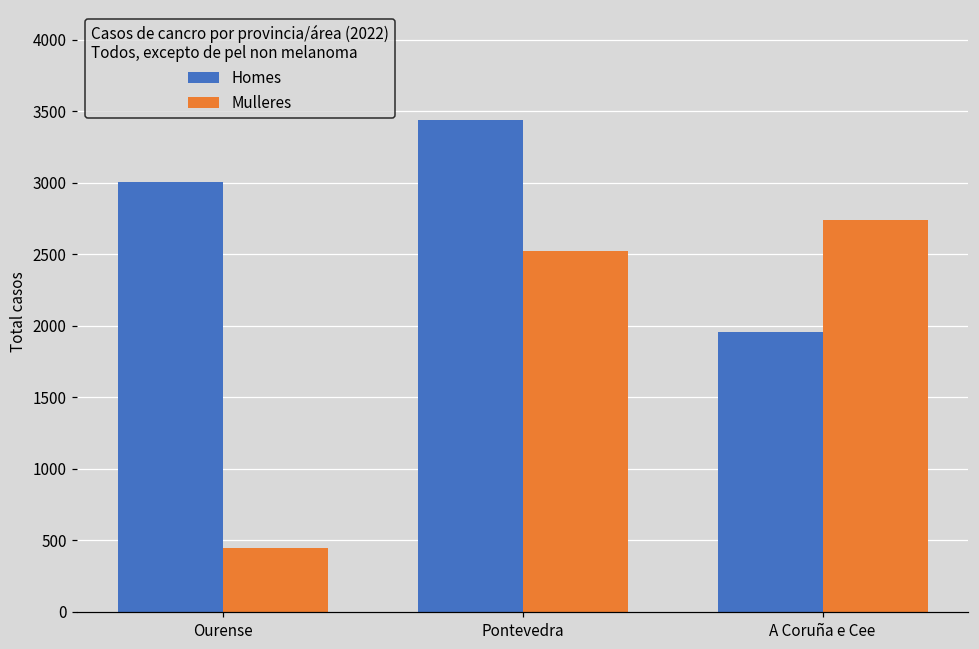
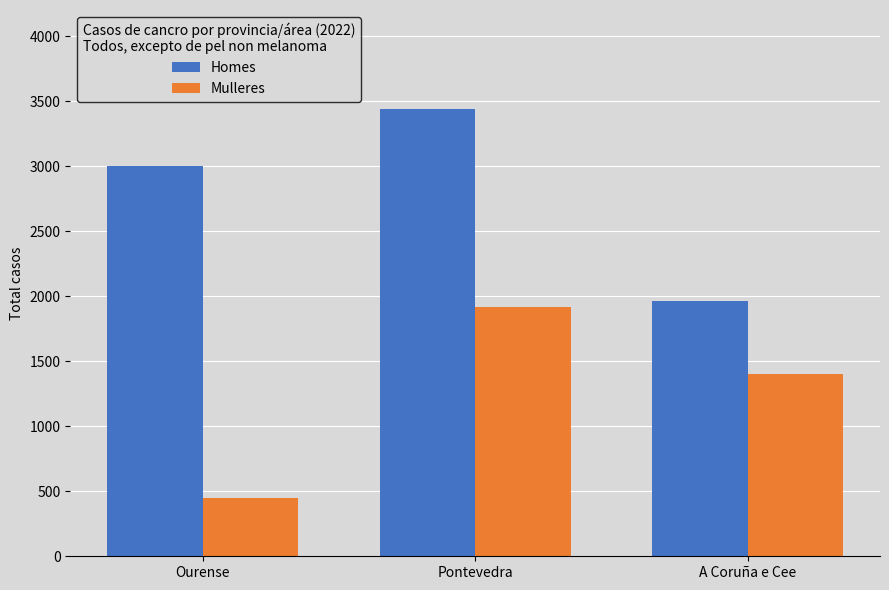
  {
    "Homes": {
      "Ourense": 3000,
      "Pontevedra": 3440,
      "A Coruña e Cee": 1960
    },
    "Mulleres": {
      "Ourense": 450,
-     "Pontevedra": 2520,
-     "A Coruña e Cee": 2740
+     "Pontevedra": 1920,
+     "A Coruña e Cee": 1400
    }
  }
